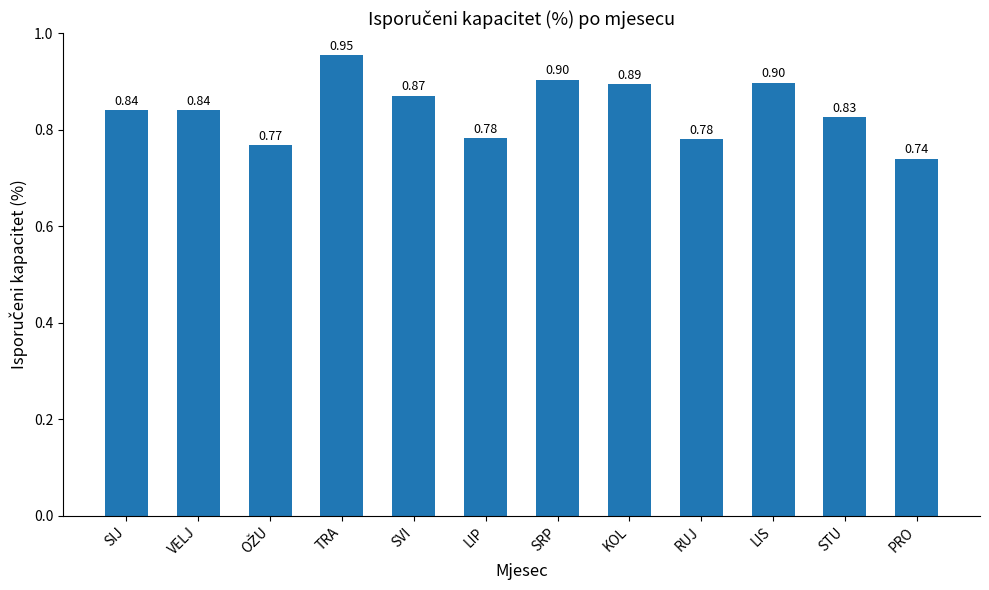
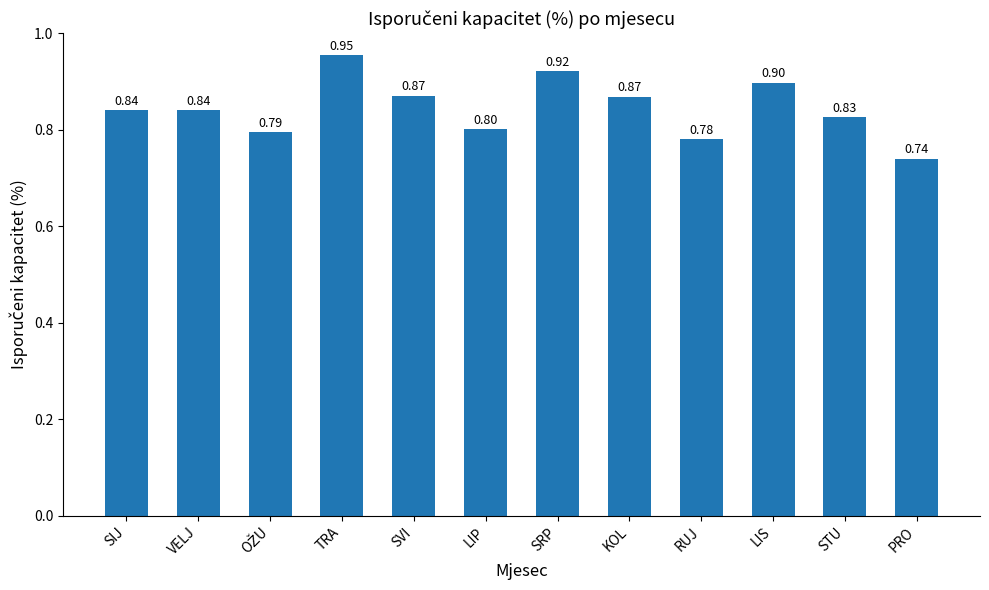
  {
    "SIJ": 0.84,
    "VELJ": 0.84,
-   "OŽU": 0.77,
+   "OŽU": 0.79,
    "TRA": 0.95,
    "SVI": 0.87,
-   "LIP": 0.78,
-   "SRP": 0.90,
-   "KOL": 0.89,
+   "LIP": 0.80,
+   "SRP": 0.92,
+   "KOL": 0.87,
    "RUJ": 0.78,
    "LIS": 0.90,
    "STU": 0.83,
    "PRO": 0.74
  }
